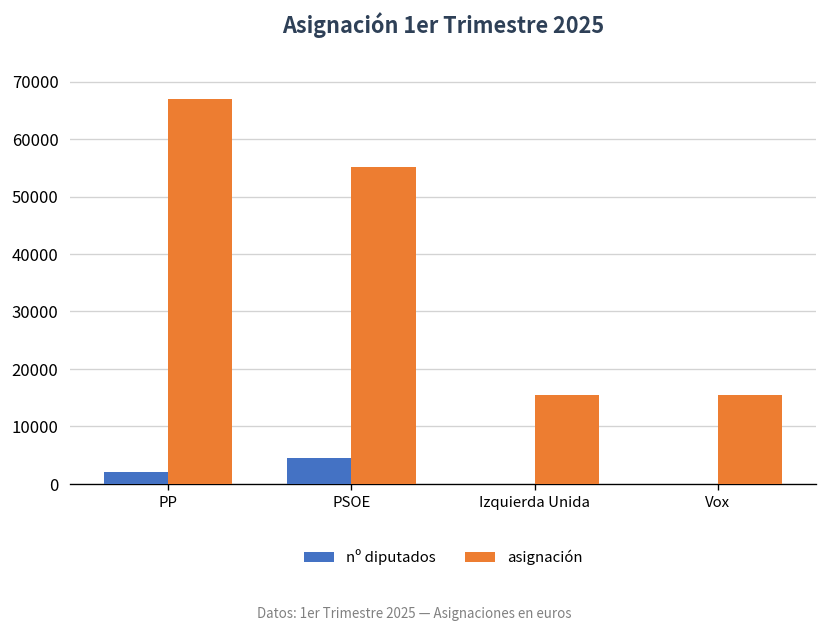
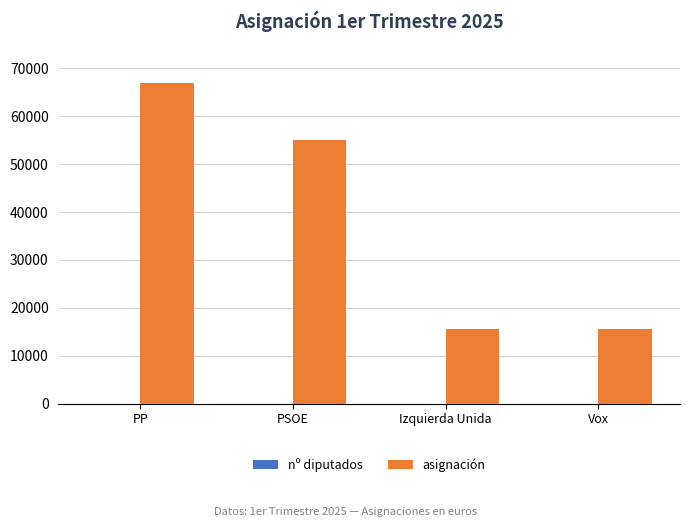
  {
    "nº diputados": {
-     "PP": 2000,
-     "PSOE": 5000
+     "PP": 0,
+     "PSOE": 0
    },
    "asignación": {
      "PP": 67000,
      "PSOE": 55000,
      "Izquierda Unida": 16000,
      "Vox": 16000
    }
  }
